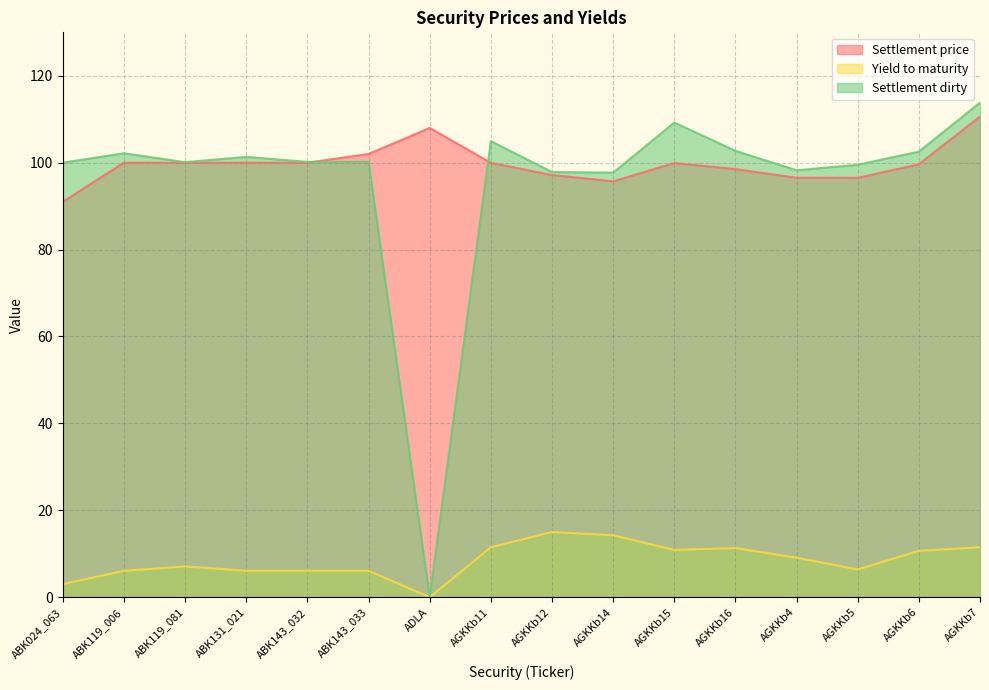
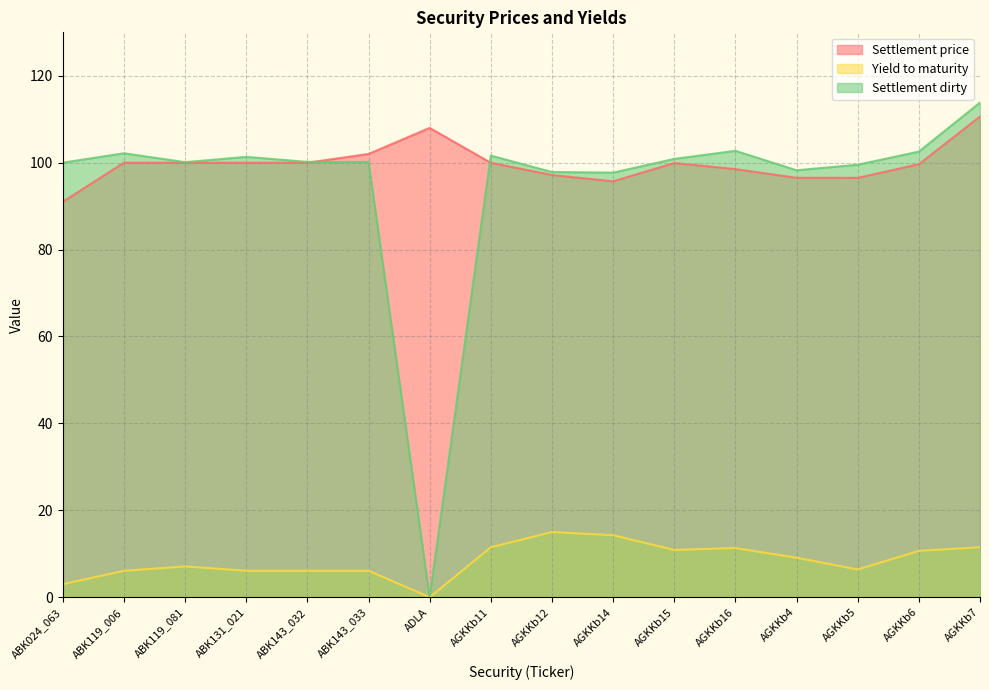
  {
    "Settlement price": {
      "ABK024_063": 91,
      "ABK119_006": 100,
      "ABK131_021": 100,
      "ABK143_033": 102,
      "ADLA": 108,
      "AGKKb11": 100,
      "AGKKb12": 97,
      "AGKKb14": 96,
      "AGKKb15": 100,
      "AGKKb16": 99,
      "AGKKb4": 97,
      "AGKKb5": 97,
      "AGKKb6": 100,
      "AGKKb7": 111
    },
    "Yield to maturity": {
      "ABK024_063": 3,
      "ABK119_006": 6,
      "ABK119_081": 7,
      "ABK131_021": 6,
      "ABK143_032": 6,
      "ABK143_033": 6,
      "AGKKb11": 12,
      "AGKKb12": 15,
      "AGKKb14": 14,
      "AGKKb15": 11,
      "AGKKb16": 11,
      "AGKKb4": 9,
      "AGKKb5": 6,
      "AGKKb6": 11,
      "AGKKb7": 12
    },
    "Settlement dirty": {
      "ABK024_063": 100,
      "ABK119_006": 102,
      "ABK131_021": 101,
      "ABK143_033": 100,
-     "AGKKb11": 105,
+     "AGKKb11": 102,
      "AGKKb12": 98,
      "AGKKb14": 98,
-     "AGKKb15": 109,
+     "AGKKb15": 101,
      "AGKKb16": 103,
      "AGKKb4": 98,
      "AGKKb5": 100,
      "AGKKb6": 103,
      "AGKKb7": 114
    }
  }
